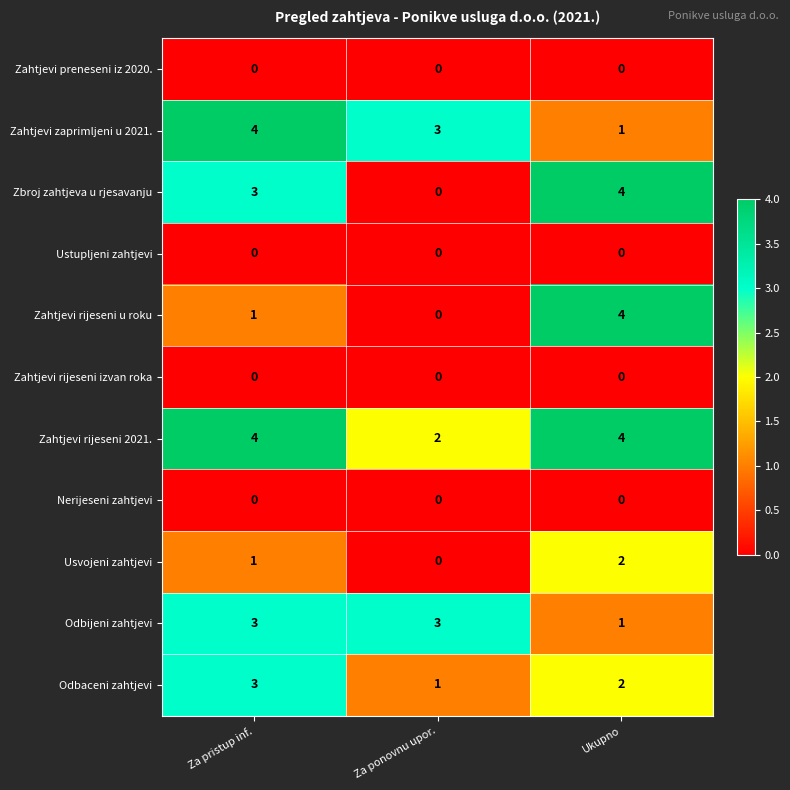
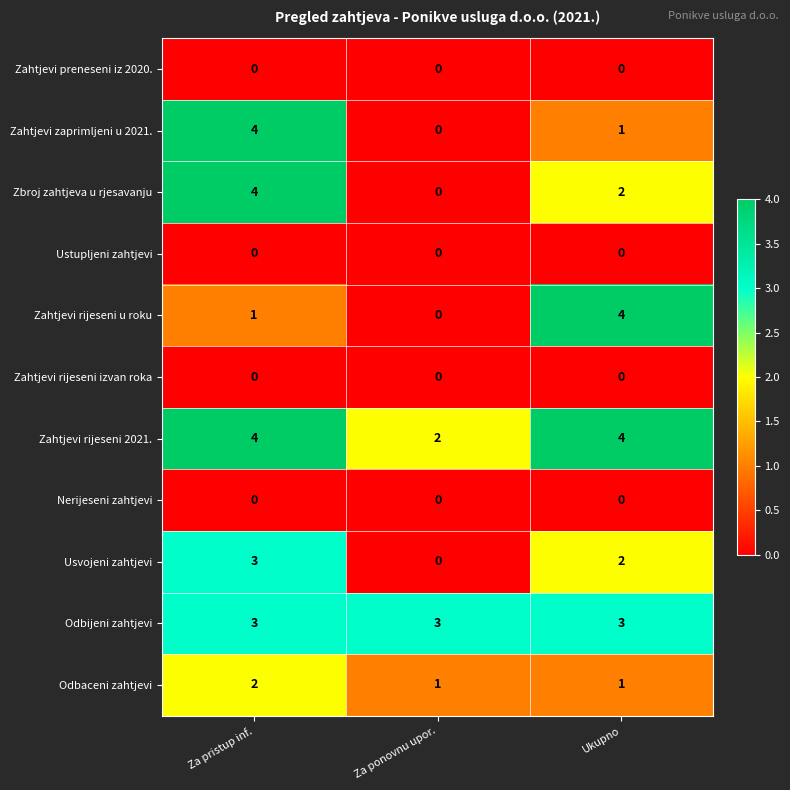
  {
    "Zahtjevi preneseni iz 2020.": {
      "Za pristup inf.": 0,
      "Za ponovnu upor.": 0,
      "Ukupno": 0
    },
    "Zahtjevi zaprimljeni u 2021.": {
      "Za pristup inf.": 4,
-     "Za ponovnu upor.": 3,
+     "Za ponovnu upor.": 0,
      "Ukupno": 1
    },
    "Zbroj zahtjeva u rjesavanju": {
-     "Za pristup inf.": 3,
+     "Za pristup inf.": 4,
      "Za ponovnu upor.": 0,
-     "Ukupno": 4
+     "Ukupno": 2
    },
    "Ustupljeni zahtjevi": {
      "Za pristup inf.": 0,
      "Za ponovnu upor.": 0,
      "Ukupno": 0
    },
    "Zahtjevi rijeseni u roku": {
      "Za pristup inf.": 1,
      "Za ponovnu upor.": 0,
      "Ukupno": 4
    },
    "Zahtjevi rijeseni izvan roka": {
      "Za pristup inf.": 0,
      "Za ponovnu upor.": 0,
      "Ukupno": 0
    },
    "Zahtjevi rijeseni 2021.": {
      "Za pristup inf.": 4,
      "Za ponovnu upor.": 2,
      "Ukupno": 4
    },
    "Nerijeseni zahtjevi": {
      "Za pristup inf.": 0,
      "Za ponovnu upor.": 0,
      "Ukupno": 0
    },
    "Usvojeni zahtjevi": {
-     "Za pristup inf.": 1,
+     "Za pristup inf.": 3,
      "Za ponovnu upor.": 0,
      "Ukupno": 2
    },
    "Odbijeni zahtjevi": {
      "Za pristup inf.": 3,
      "Za ponovnu upor.": 3,
-     "Ukupno": 1
+     "Ukupno": 3
    },
    "Odbaceni zahtjevi": {
-     "Za pristup inf.": 3,
+     "Za pristup inf.": 2,
      "Za ponovnu upor.": 1,
-     "Ukupno": 2
+     "Ukupno": 1
    }
  }
